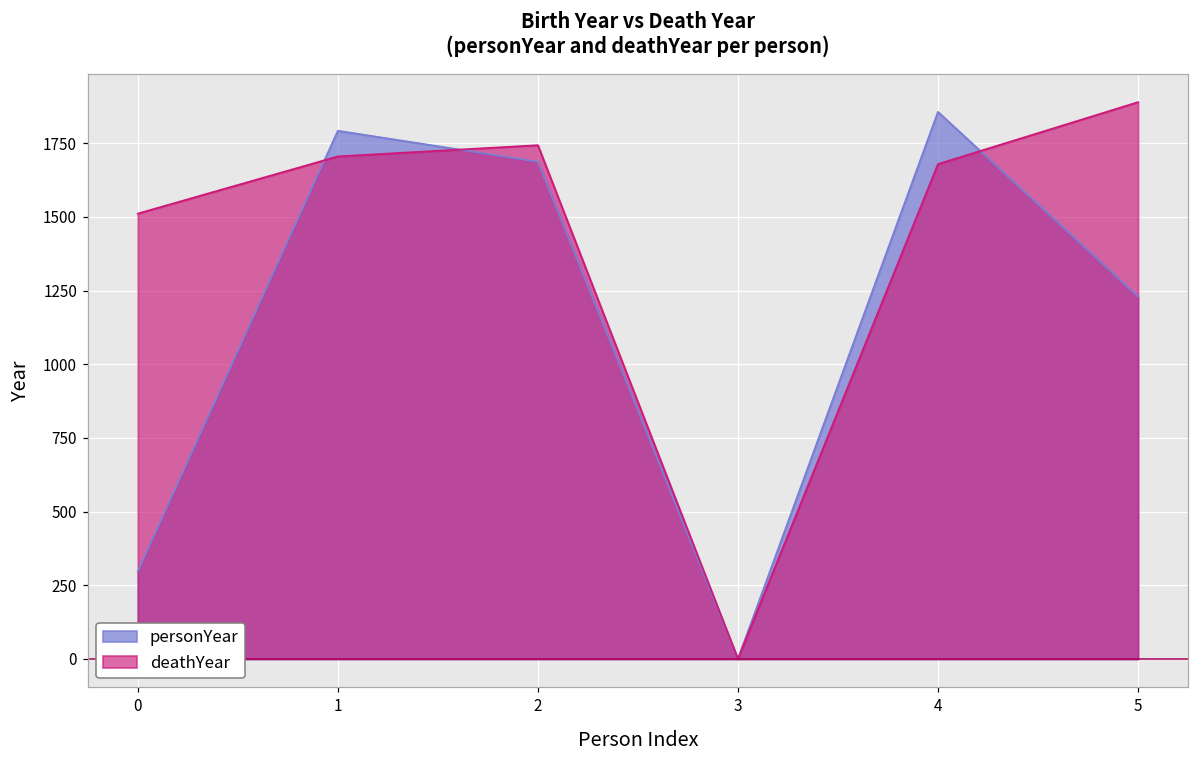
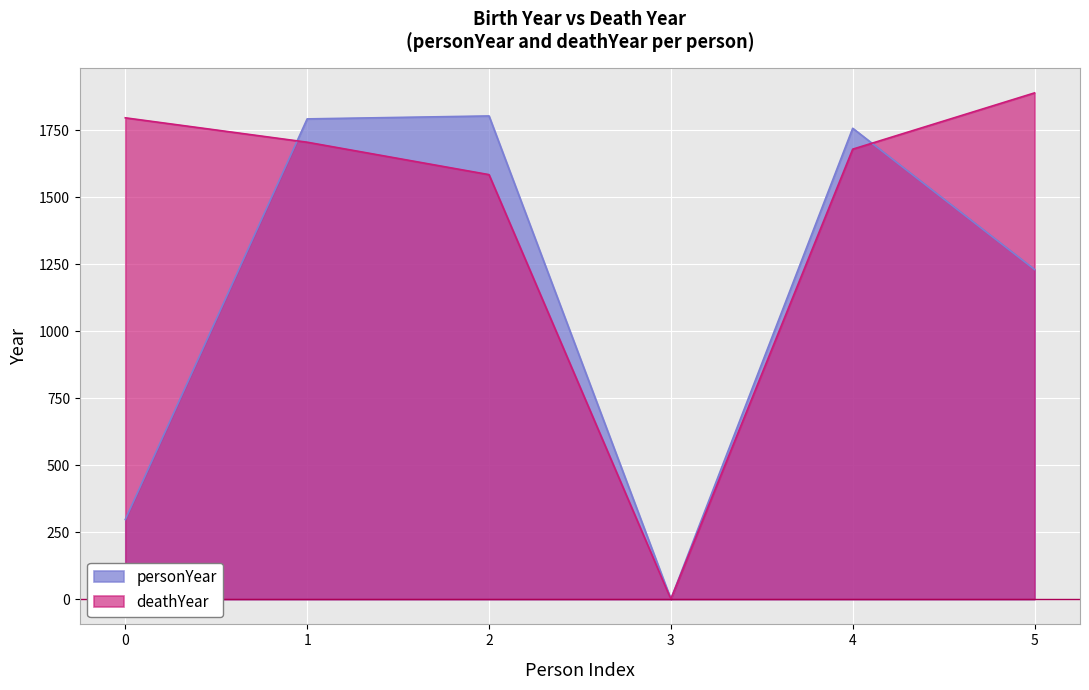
  {
    "personYear": {
      "0": 300,
      "1": 1790,
-     "2": 1690,
-     "4": 1860,
+     "2": 1800,
+     "4": 1760,
      "5": 1230
    },
    "deathYear": {
-     "0": 1510,
+     "0": 1800,
      "1": 1710,
-     "2": 1740,
+     "2": 1580,
      "4": 1680,
      "5": 1890
    }
  }
